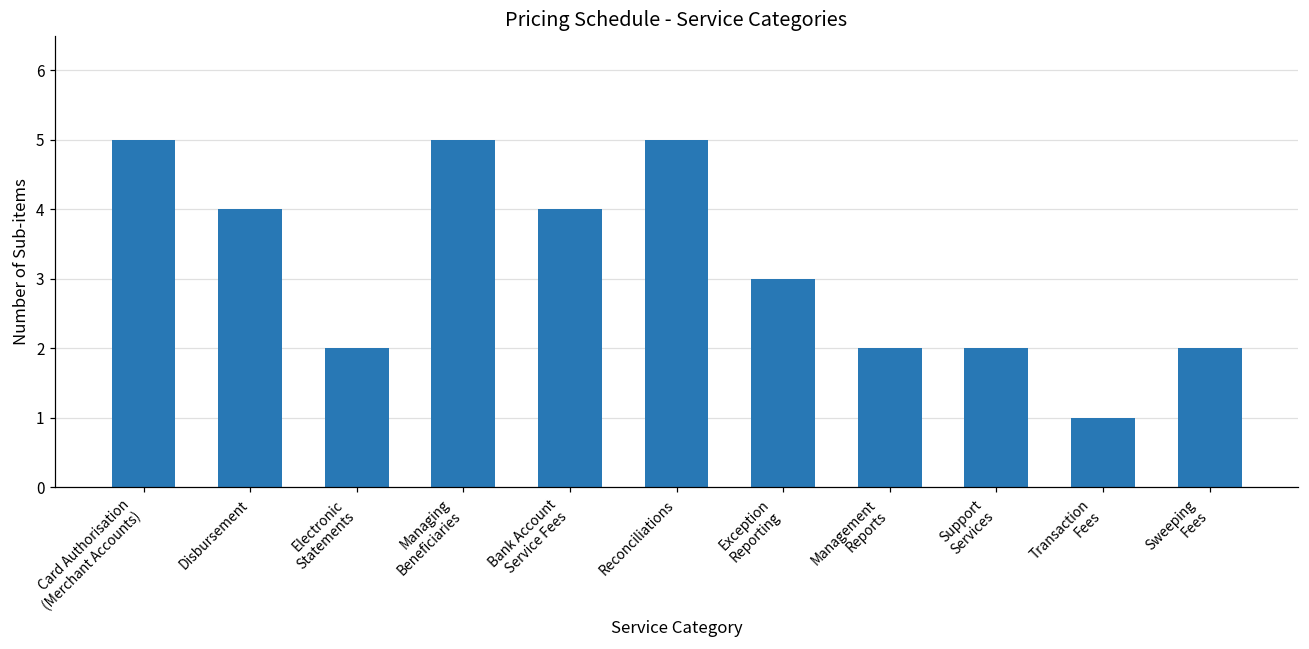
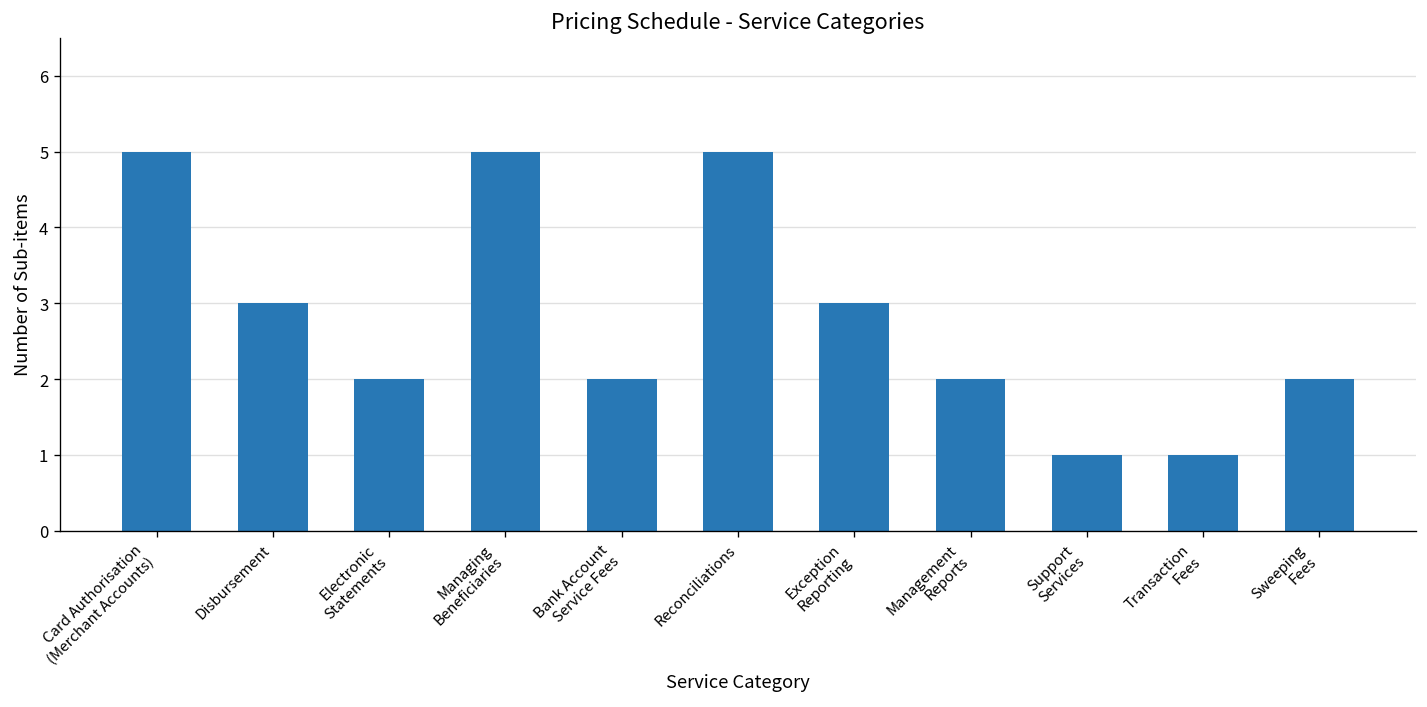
  {
    "Card Authorisation (Merchant Accounts)": 5,
-   "Disbursement": 4,
+   "Disbursement": 3,
    "Electronic Statements": 2,
    "Managing Beneficiaries": 5,
-   "Bank Account Service Fees": 4,
+   "Bank Account Service Fees": 2,
    "Reconciliations": 5,
    "Exception Reporting": 3,
    "Management Reports": 2,
-   "Support Services": 2,
+   "Support Services": 1,
    "Transaction Fees": 1,
    "Sweeping Fees": 2
  }
